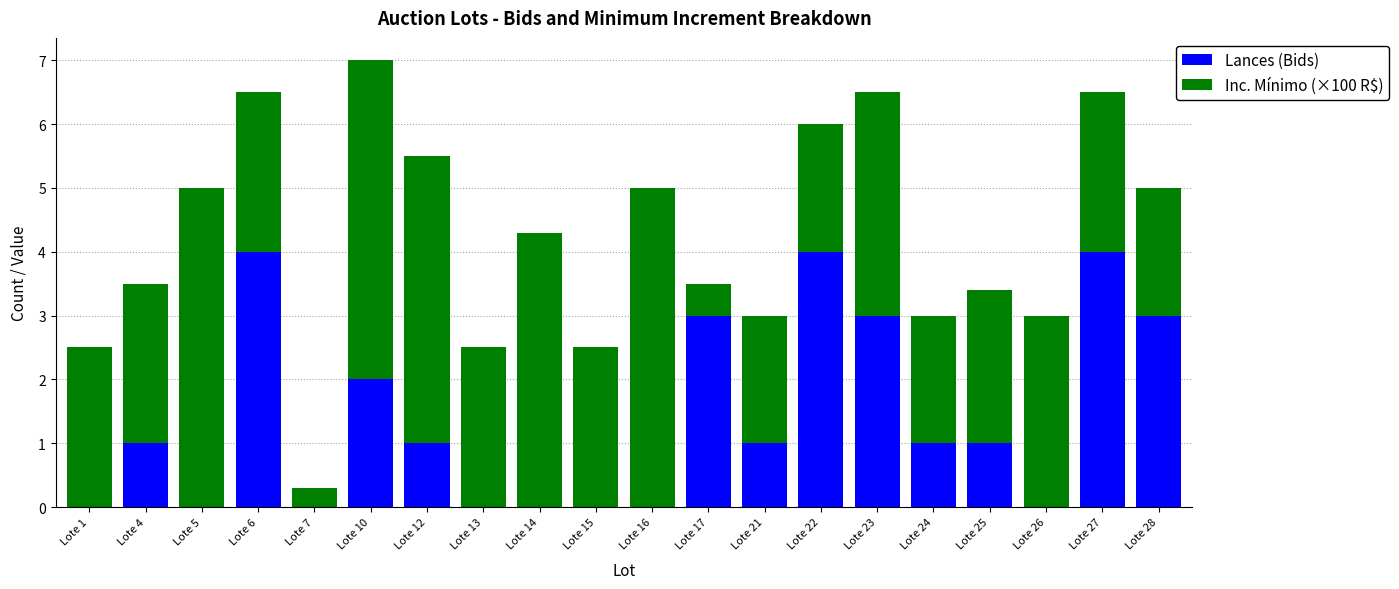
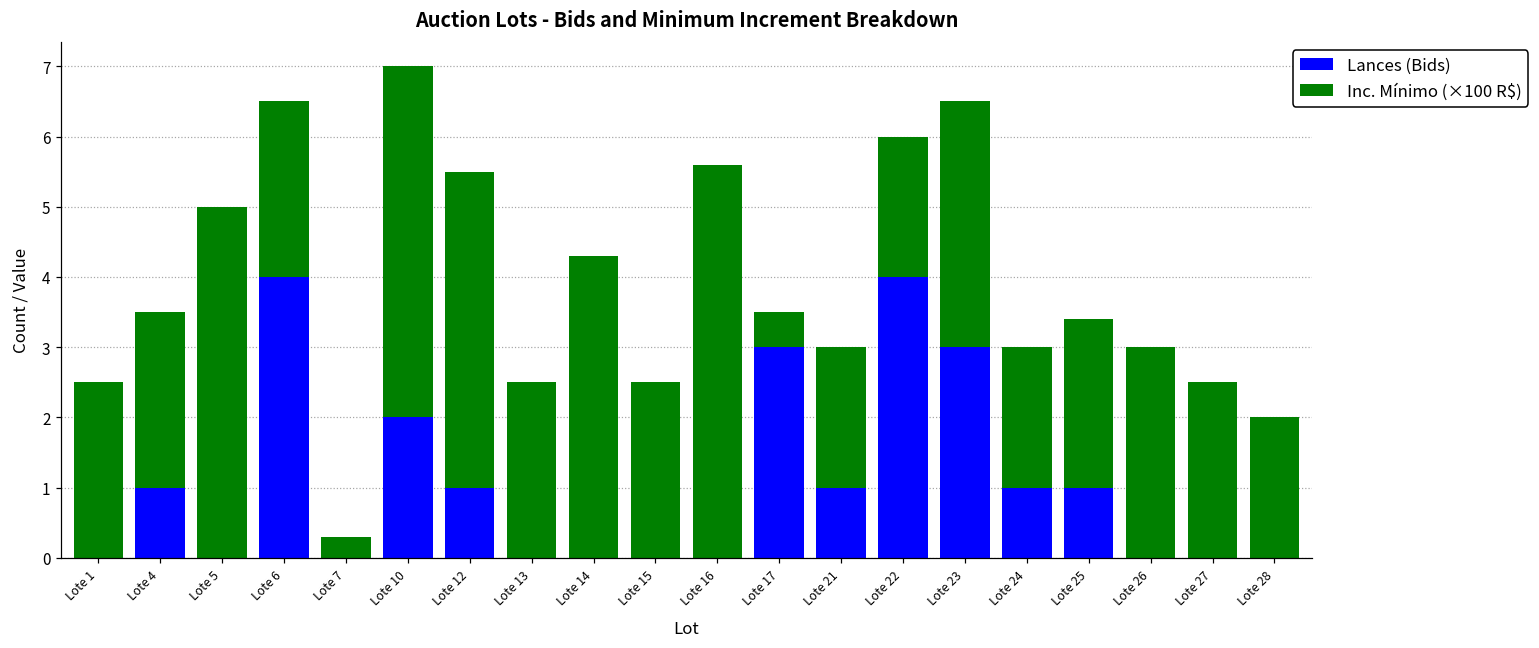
  {
    "Lances (Bids)": {
      "Lote 1": 0,
      "Lote 4": 1,
      "Lote 5": 0,
      "Lote 6": 4,
      "Lote 7": 0,
      "Lote 10": 2,
      "Lote 12": 1,
      "Lote 13": 0,
      "Lote 14": 0,
      "Lote 15": 0,
      "Lote 16": 0,
      "Lote 17": 3,
      "Lote 21": 1,
      "Lote 22": 4,
      "Lote 23": 3,
      "Lote 24": 1,
      "Lote 25": 1,
      "Lote 26": 0,
-     "Lote 27": 4,
-     "Lote 28": 3
+     "Lote 27": 0,
+     "Lote 28": 0
    },
    "Inc. Mínimo (×100 R$)": {
      "Lote 1": 2.5,
      "Lote 4": 2.5,
      "Lote 5": 5.0,
      "Lote 6": 2.5,
      "Lote 7": 0.3,
      "Lote 10": 5.0,
      "Lote 12": 4.5,
      "Lote 13": 2.5,
      "Lote 14": 4.3,
      "Lote 15": 2.5,
-     "Lote 16": 5.0,
+     "Lote 16": 5.6,
      "Lote 17": 0.5,
      "Lote 21": 2.0,
      "Lote 22": 2.0,
      "Lote 23": 3.5,
      "Lote 24": 2.0,
      "Lote 25": 2.4,
      "Lote 26": 3.0,
      "Lote 27": 2.5,
      "Lote 28": 2.0
    }
  }
